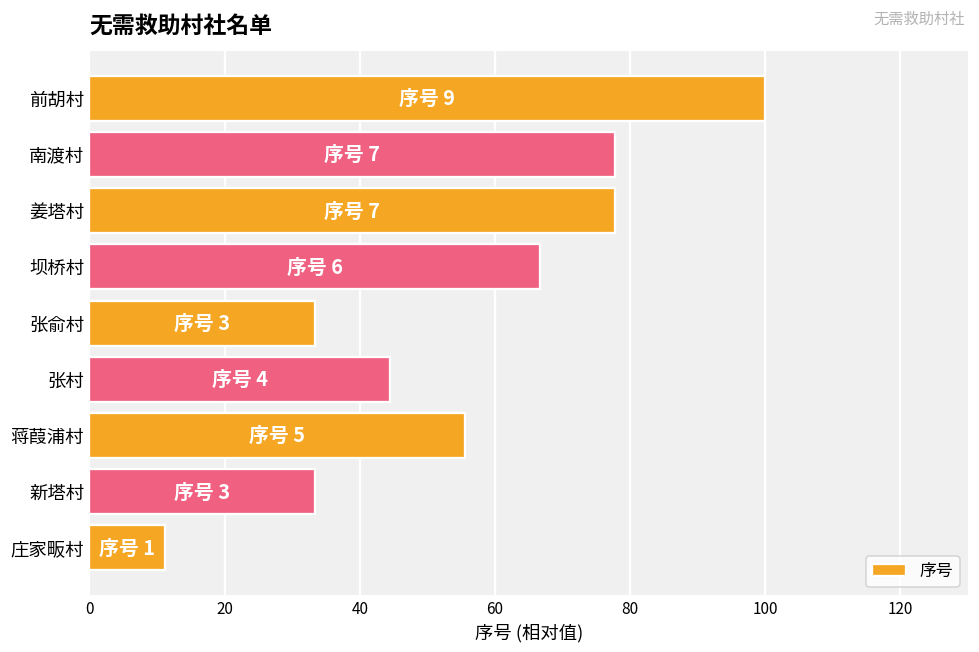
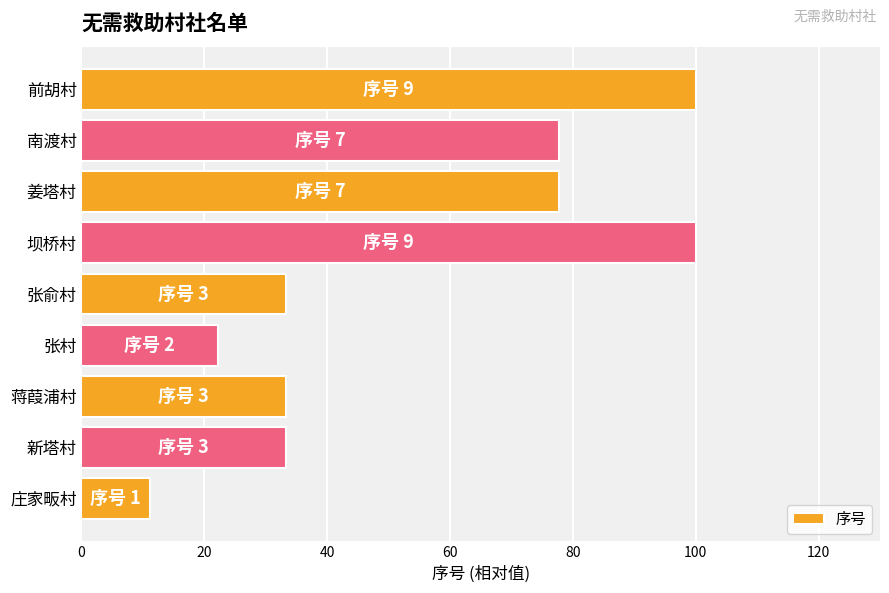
  {
-   "坝桥村": 6,
-   "张村": 4,
-   "蒋葭浦村": 5
+   "坝桥村": 9,
+   "张村": 2,
+   "蒋葭浦村": 3
  }
